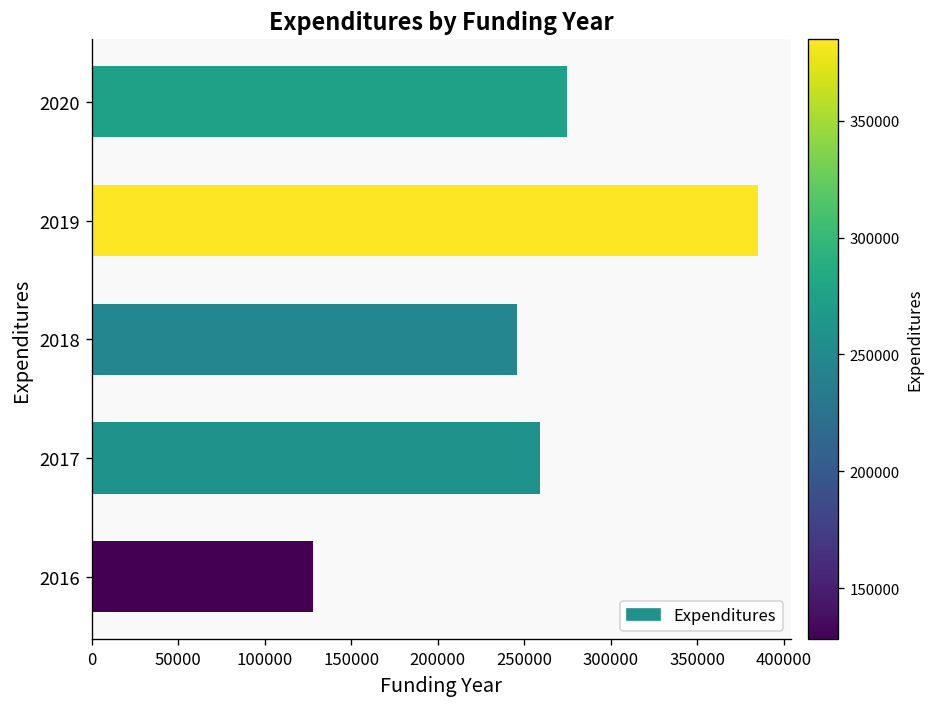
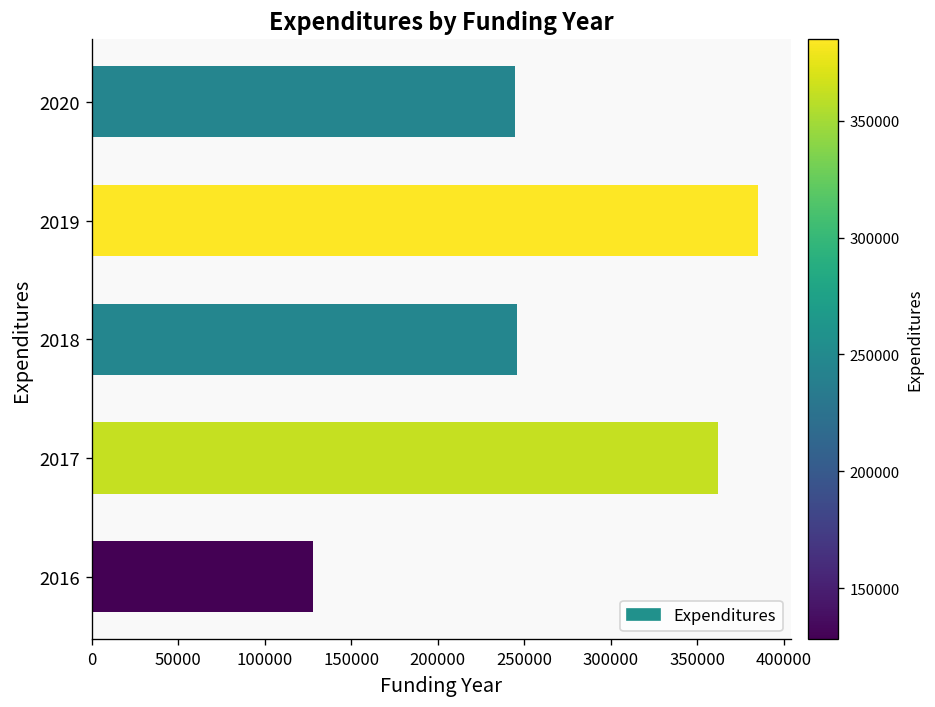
  {
-   "2020": 275000,
+   "2020": 245000,
    "2019": 385000,
    "2018": 246000,
-   "2017": 259000,
+   "2017": 362000,
    "2016": 128000
  }
